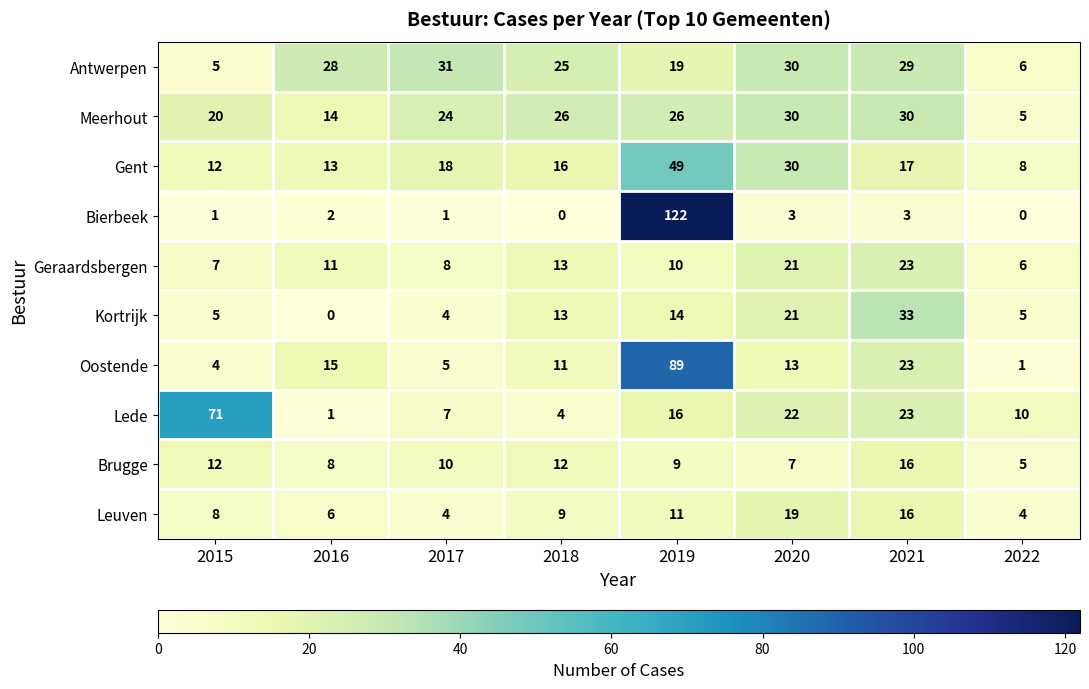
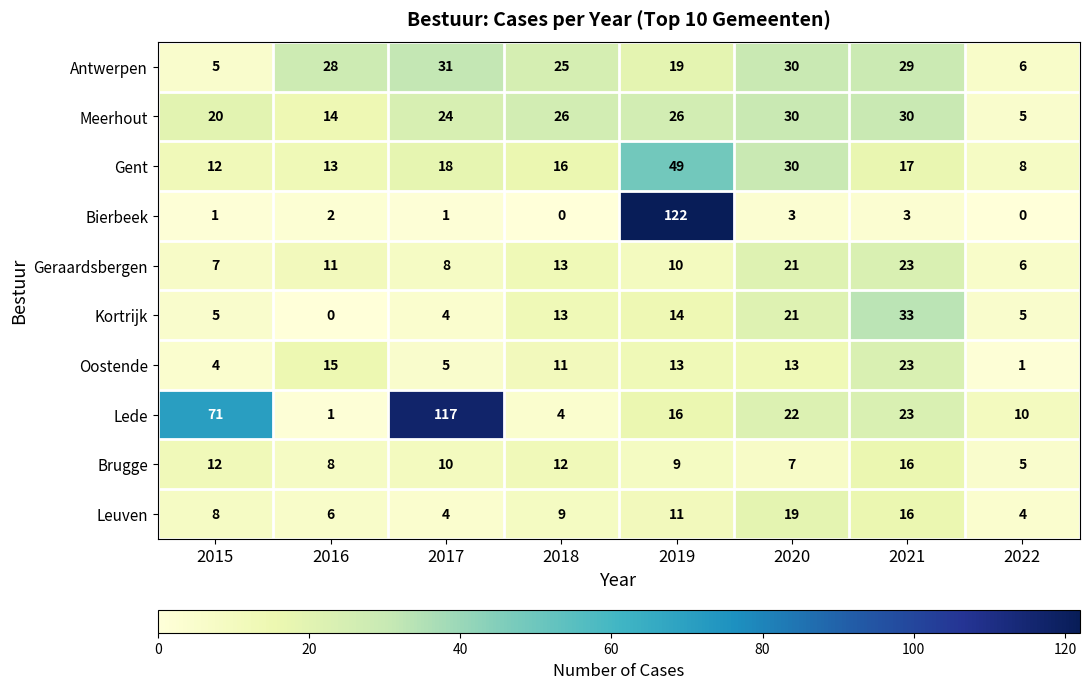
  {
    "Antwerpen": {
      "2015": 5,
      "2016": 28,
      "2017": 31,
      "2018": 25,
      "2019": 19,
      "2020": 30,
      "2021": 29,
      "2022": 6
    },
    "Meerhout": {
      "2015": 20,
      "2016": 14,
      "2017": 24,
      "2018": 26,
      "2019": 26,
      "2020": 30,
      "2021": 30,
      "2022": 5
    },
    "Gent": {
      "2015": 12,
      "2016": 13,
      "2017": 18,
      "2018": 16,
      "2019": 49,
      "2020": 30,
      "2021": 17,
      "2022": 8
    },
    "Bierbeek": {
      "2015": 1,
      "2016": 2,
      "2017": 1,
      "2018": 0,
      "2019": 122,
      "2020": 3,
      "2021": 3,
      "2022": 0
    },
    "Geraardsbergen": {
      "2015": 7,
      "2016": 11,
      "2017": 8,
      "2018": 13,
      "2019": 10,
      "2020": 21,
      "2021": 23,
      "2022": 6
    },
    "Kortrijk": {
      "2015": 5,
      "2016": 0,
      "2017": 4,
      "2018": 13,
      "2019": 14,
      "2020": 21,
      "2021": 33,
      "2022": 5
    },
    "Oostende": {
      "2015": 4,
      "2016": 15,
      "2017": 5,
      "2018": 11,
-     "2019": 89,
+     "2019": 13,
      "2020": 13,
      "2021": 23,
      "2022": 1
    },
    "Lede": {
      "2015": 71,
      "2016": 1,
-     "2017": 7,
+     "2017": 117,
      "2018": 4,
      "2019": 16,
      "2020": 22,
      "2021": 23,
      "2022": 10
    },
    "Brugge": {
      "2015": 12,
      "2016": 8,
      "2017": 10,
      "2018": 12,
      "2019": 9,
      "2020": 7,
      "2021": 16,
      "2022": 5
    },
    "Leuven": {
      "2015": 8,
      "2016": 6,
      "2017": 4,
      "2018": 9,
      "2019": 11,
      "2020": 19,
      "2021": 16,
      "2022": 4
    }
  }
